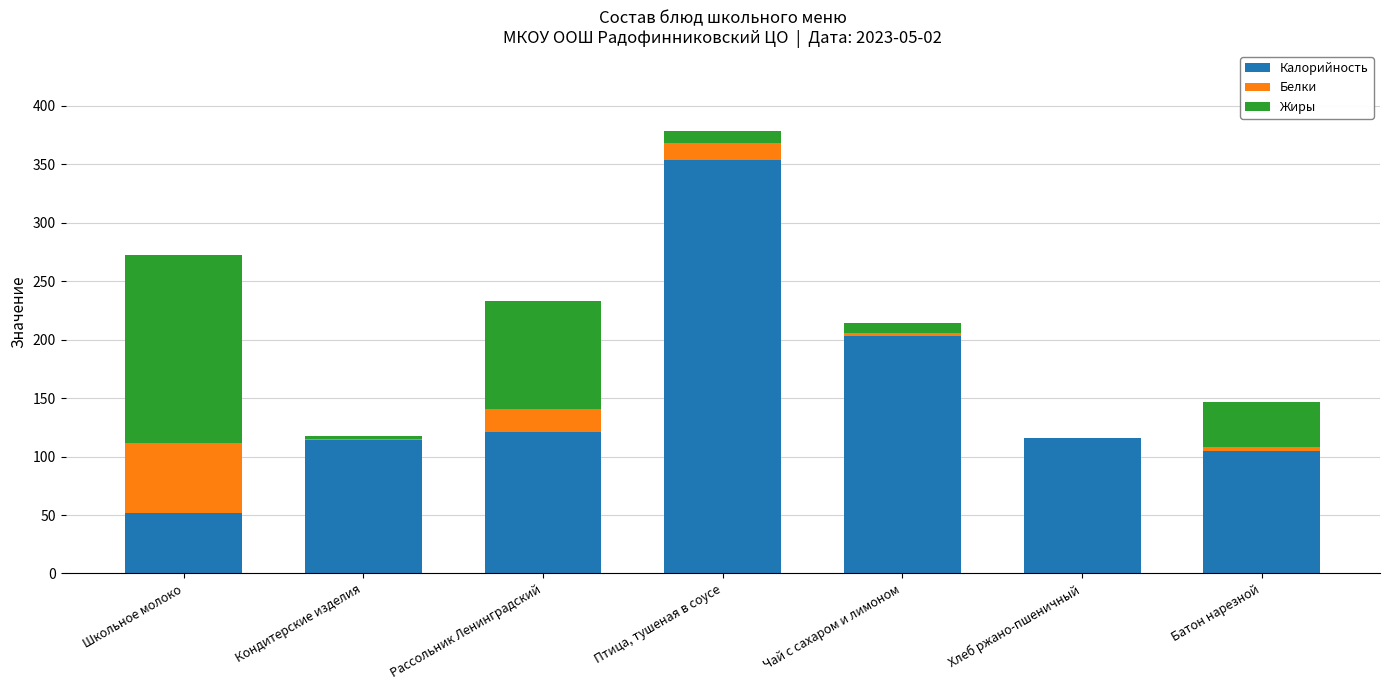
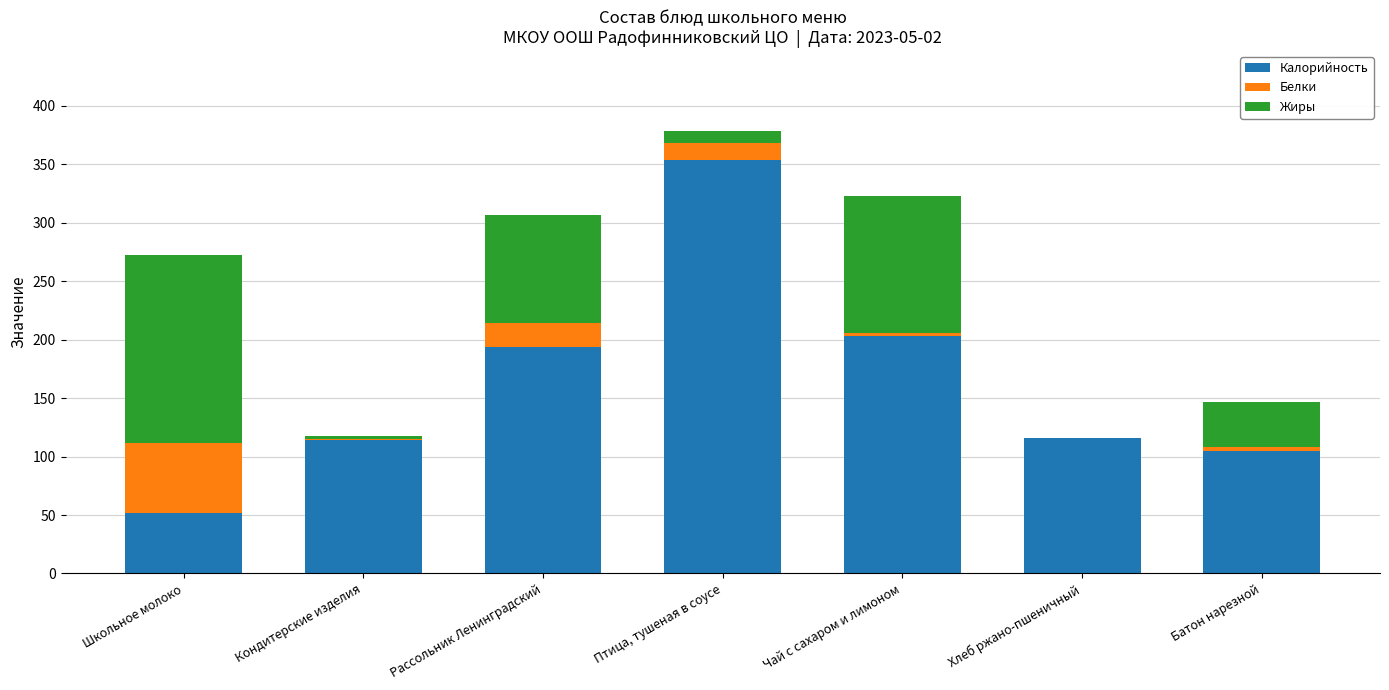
  {
    "Калорийность": {
      "Школьное молоко": 52,
      "Кондитерские изделия": 114,
-     "Рассольник Ленинградский": 121,
+     "Рассольник Ленинградский": 194,
      "Птица, тушеная в соусе": 354,
      "Чай с сахаром и лимоном": 203,
      "Хлеб ржано-пшеничный": 116,
      "Батон нарезной": 105
    },
    "Белки": {
      "Школьное молоко": 60,
      "Рассольник Ленинградский": 20,
      "Птица, тушеная в соусе": 15,
      "Чай с сахаром и лимоном": 3,
      "Батон нарезной": 3
    },
    "Жиры": {
      "Школьное молоко": 160,
      "Рассольник Ленинградский": 92,
      "Птица, тушеная в соусе": 11,
-     "Чай с сахаром и лимоном": 8,
+     "Чай с сахаром и лимоном": 117,
      "Хлеб ржано-пшеничный": 0,
      "Батон нарезной": 39
    }
  }
